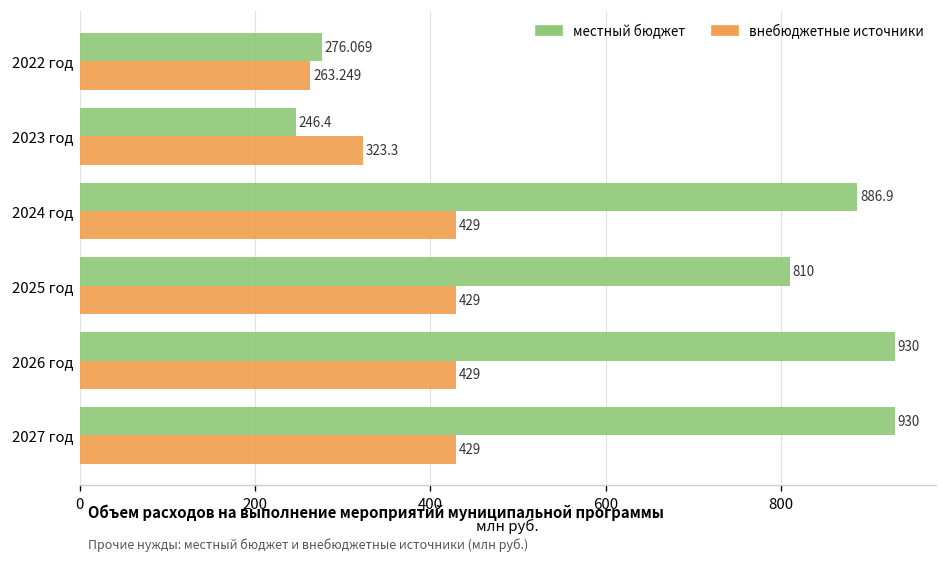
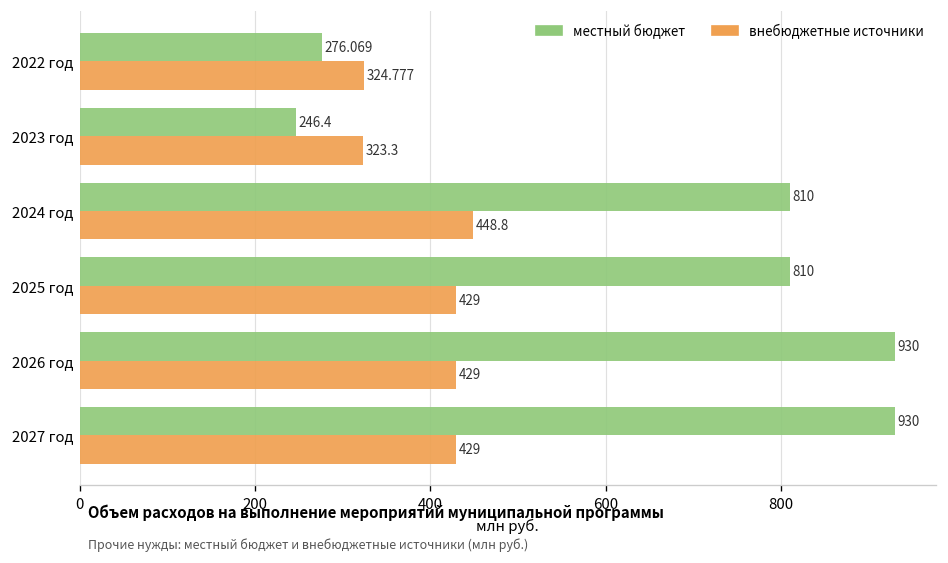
  {
    "местный бюджет": {
      "2022 год": 276.069,
      "2023 год": 246.4,
-     "2024 год": 886.9,
+     "2024 год": 810,
      "2025 год": 810,
      "2026 год": 930,
      "2027 год": 930
    },
    "внебюджетные источники": {
-     "2022 год": 263.249,
+     "2022 год": 324.777,
      "2023 год": 323.3,
-     "2024 год": 429,
+     "2024 год": 448.8,
      "2025 год": 429,
      "2026 год": 429,
      "2027 год": 429
    }
  }
